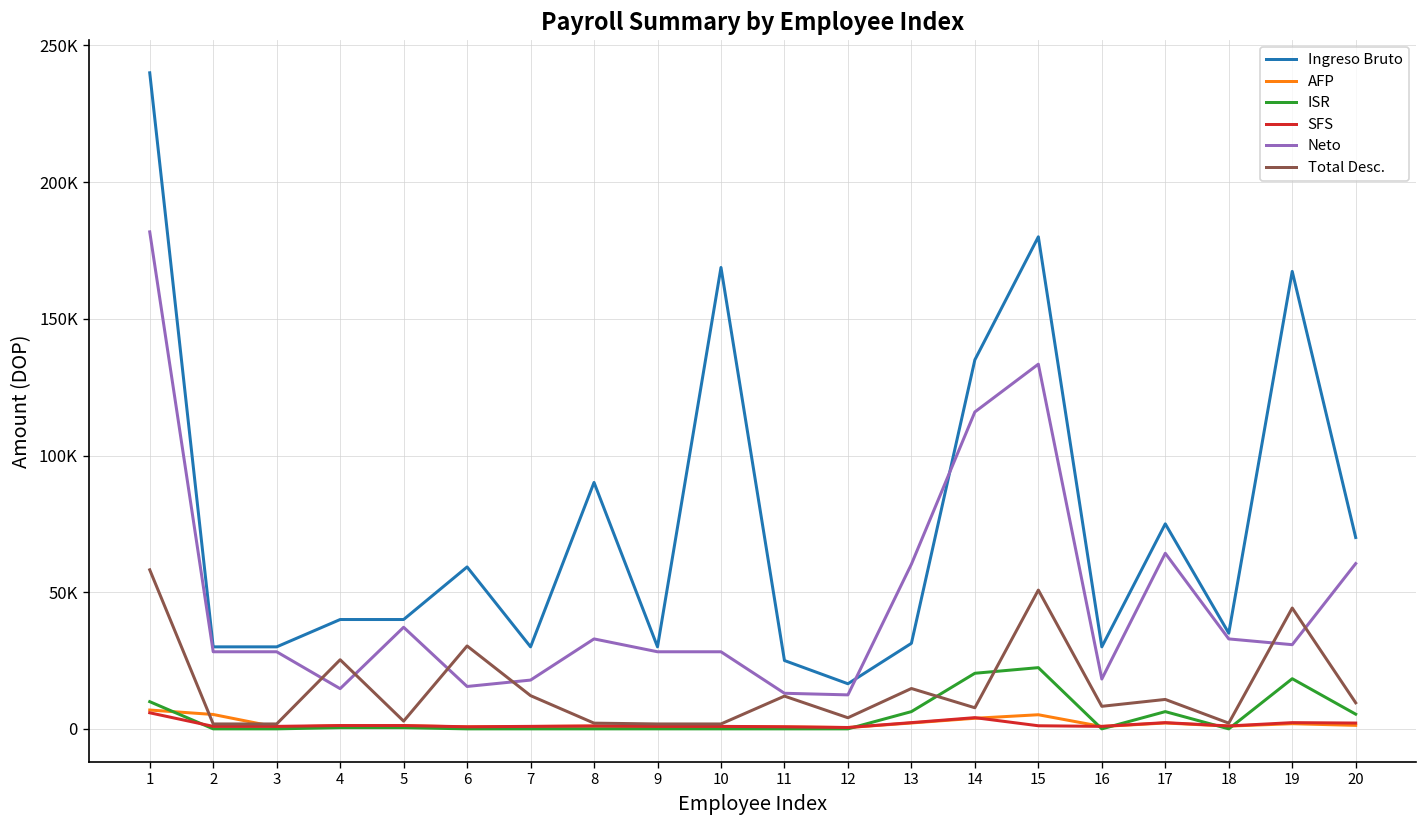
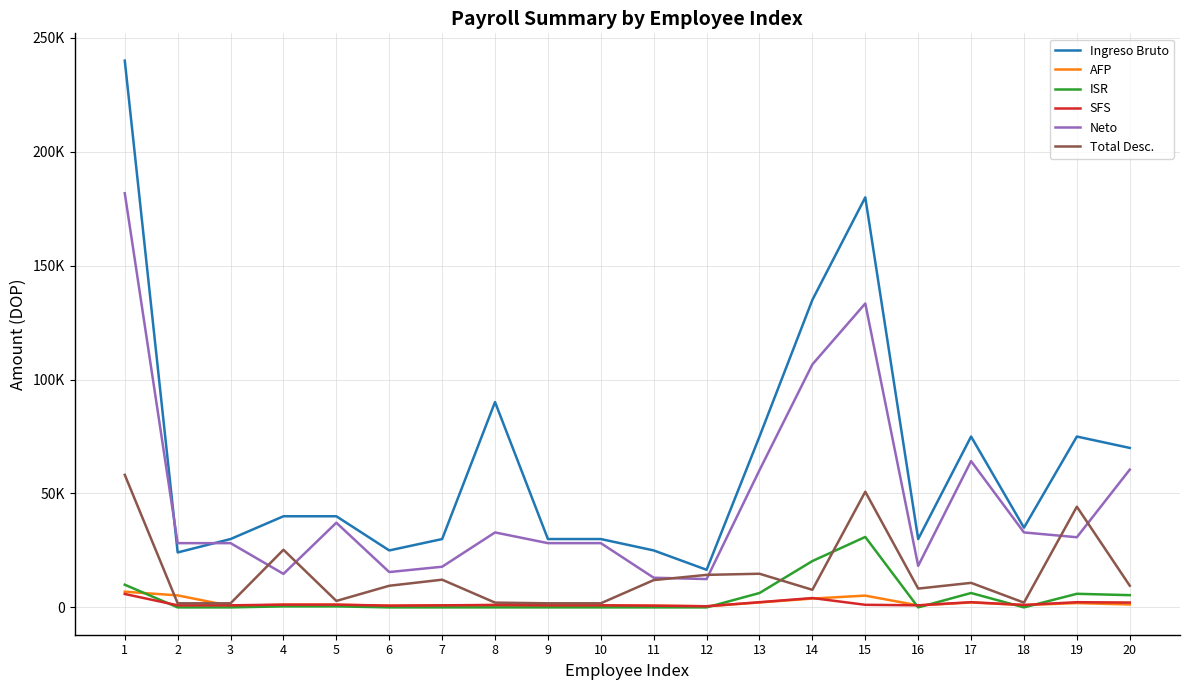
  {
    "Ingreso Bruto": {
      "1": 240000,
-     "2": 30000,
+     "2": 24000,
      "3": 30000,
      "4": 40000,
      "5": 40000,
-     "6": 59000,
+     "6": 25000,
      "7": 30000,
      "8": 90000,
      "9": 30000,
-     "10": 169000,
+     "10": 30000,
      "11": 25000,
      "12": 17000,
-     "13": 31000,
+     "13": 75000,
      "14": 135000,
      "15": 180000,
      "16": 30000,
      "17": 75000,
      "18": 35000,
-     "19": 167000,
+     "19": 75000,
      "20": 70000
    },
    "AFP": {
      "2": 5000,
      "15": 5000
    },
    "ISR": {
      "1": 10000,
      "13": 6000,
      "14": 20000,
-     "15": 22000,
+     "15": 31000,
      "17": 6000,
-     "19": 18000,
+     "19": 6000,
      "20": 5000
    },
    "SFS": {
      "15": 1000
    },
    "Neto": {
      "1": 182000,
      "2": 28000,
      "3": 28000,
      "4": 15000,
      "5": 37000,
      "6": 16000,
      "7": 18000,
      "8": 33000,
      "9": 28000,
      "10": 28000,
      "12": 12000,
      "13": 60000,
-     "14": 116000,
+     "14": 107000,
      "15": 133000,
      "16": 18000,
      "17": 64000,
      "18": 33000,
      "19": 31000,
      "20": 60000
    },
    "Total Desc.": {
      "1": 58000,
      "4": 25000,
      "5": 3000,
-     "6": 30000,
+     "6": 9000,
      "7": 12000,
-     "12": 4000,
+     "12": 14000,
      "13": 15000,
      "14": 8000,
      "15": 51000,
      "16": 8000,
      "17": 11000,
      "19": 44000,
      "20": 10000
    }
  }
